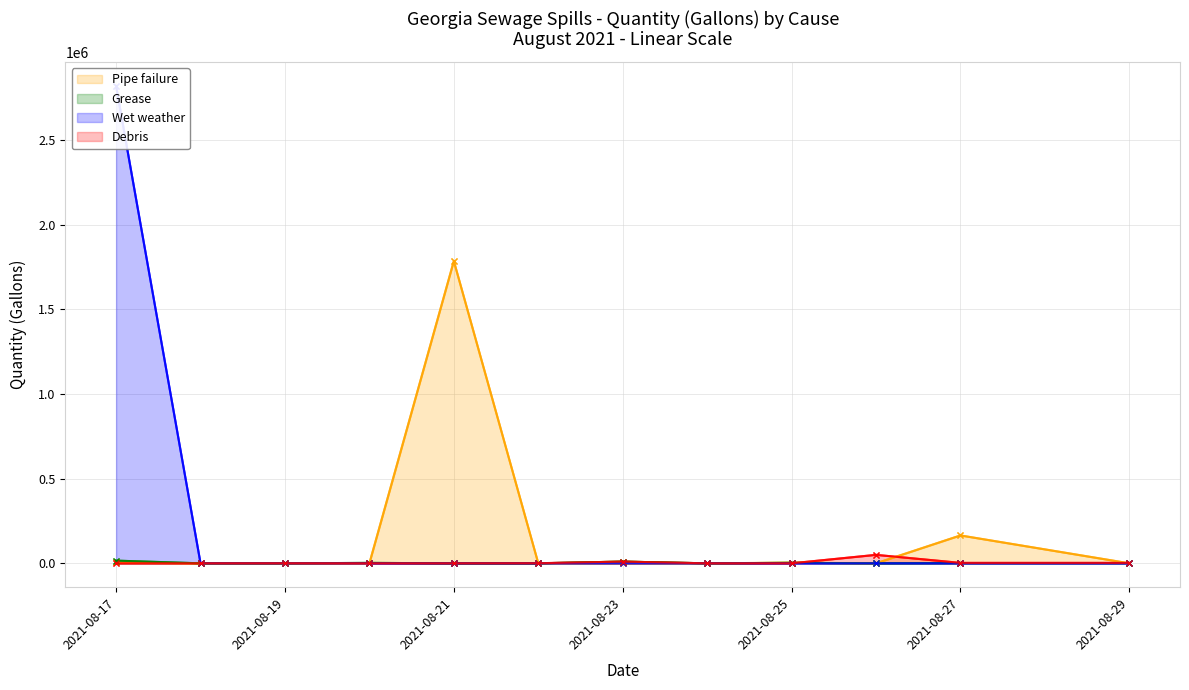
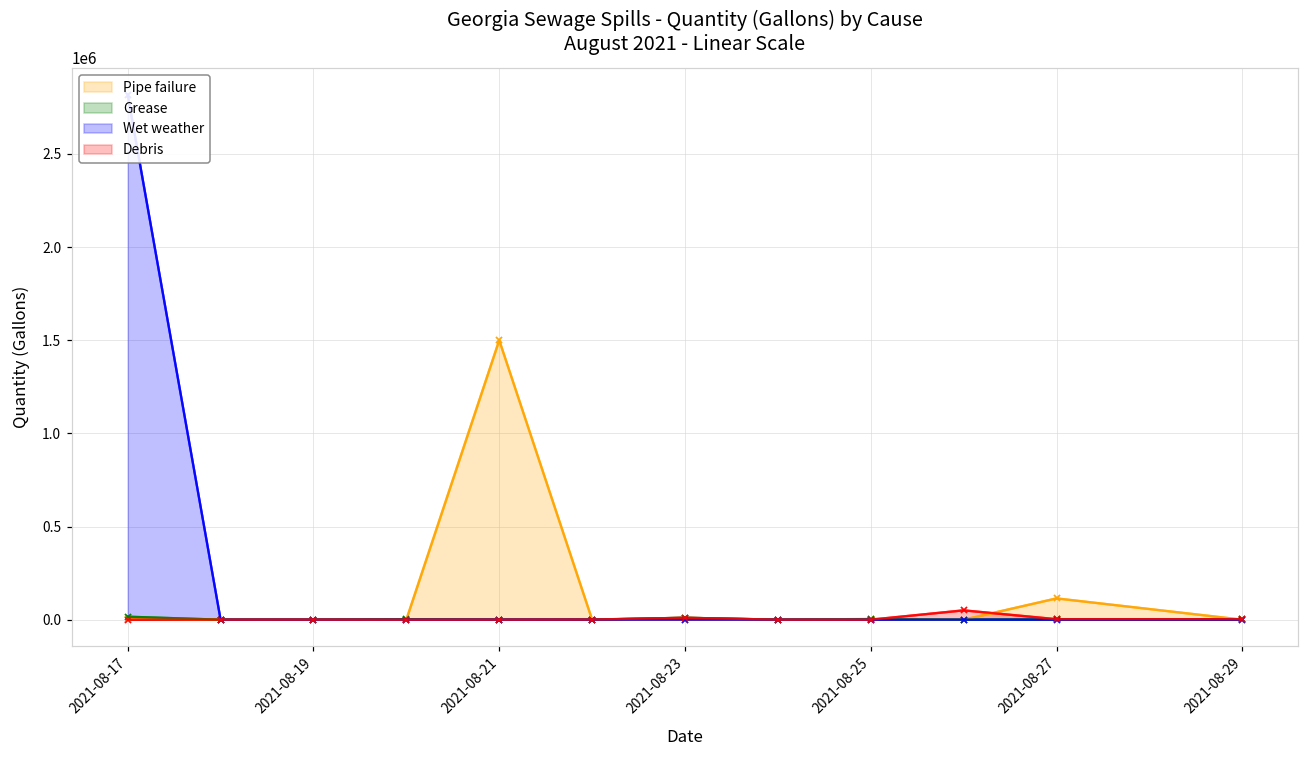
  {
    "Pipe failure": {
-     "2021-08-21": 1780000,
-     "2021-08-27": 160000
+     "2021-08-21": 1500000,
+     "2021-08-27": 110000
    }
  }
